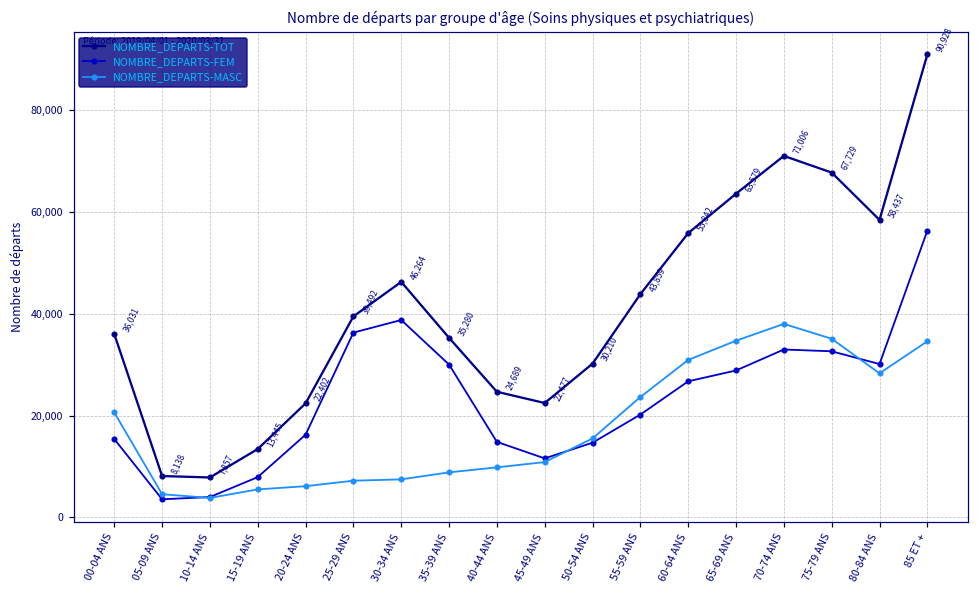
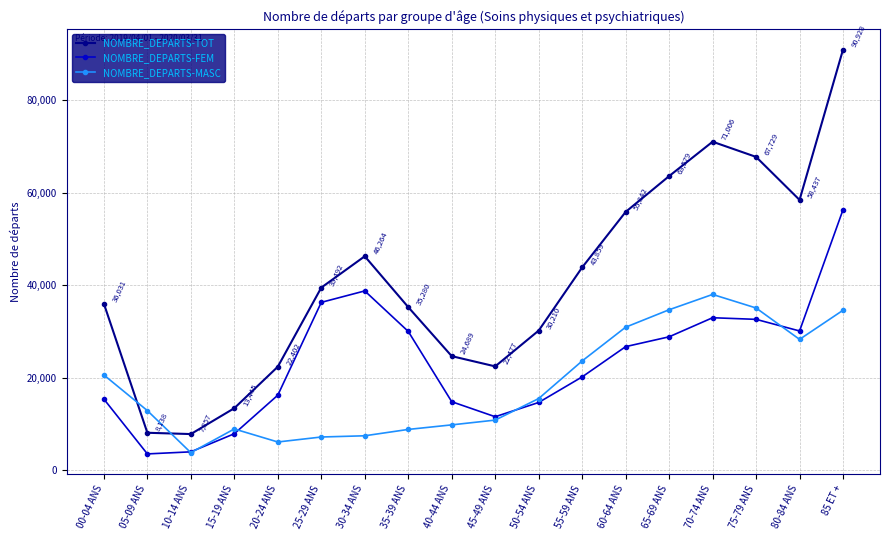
  {
    "NOMBRE_DEPARTS-TOT": {
      "00-04 ANS": "36,031",
      "05-09 ANS": "8,138",
      "10-14 ANS": "7,857",
      "15-19 ANS": "13,445",
      "20-24 ANS": "22,402",
      "25-29 ANS": "39,492",
      "30-34 ANS": "46,264",
      "35-39 ANS": "35,280",
      "40-44 ANS": "24,689",
      "45-49 ANS": "22,477",
      "50-54 ANS": "30,210",
      "55-59 ANS": "43,859",
      "60-64 ANS": "55,842",
      "65-69 ANS": "63,579",
      "70-74 ANS": "71,006",
      "75-79 ANS": "67,729",
      "80-84 ANS": "58,437",
      "85 ET +": "90,928"
    },
    "NOMBRE_DEPARTS-FEM": {
      "00-04 ANS": "15,000",
      "05-09 ANS": "4,000",
      "15-19 ANS": "8,000",
      "20-24 ANS": "16,000",
      "25-29 ANS": "36,000",
      "30-34 ANS": "39,000",
      "35-39 ANS": "30,000",
      "40-44 ANS": "15,000",
      "45-49 ANS": "12,000",
      "50-54 ANS": "15,000",
      "55-59 ANS": "20,000",
      "60-64 ANS": "27,000",
      "65-69 ANS": "29,000",
      "70-74 ANS": "33,000",
      "75-79 ANS": "33,000",
      "80-84 ANS": "30,000",
      "85 ET +": "56,000"
    },
    "NOMBRE_DEPARTS-MASC": {
      "00-04 ANS": "21,000",
-     "05-09 ANS": "5,000",
-     "15-19 ANS": "6,000",
+     "05-09 ANS": "13,000",
+     "15-19 ANS": "9,000",
      "20-24 ANS": "6,000",
      "25-29 ANS": "7,000",
      "30-34 ANS": "7,000",
      "35-39 ANS": "9,000",
      "40-44 ANS": "10,000",
      "45-49 ANS": "11,000",
      "50-54 ANS": "16,000",
      "55-59 ANS": "24,000",
      "60-64 ANS": "31,000",
      "65-69 ANS": "35,000",
      "70-74 ANS": "38,000",
      "75-79 ANS": "35,000",
      "80-84 ANS": "28,000",
      "85 ET +": "35,000"
    }
  }
